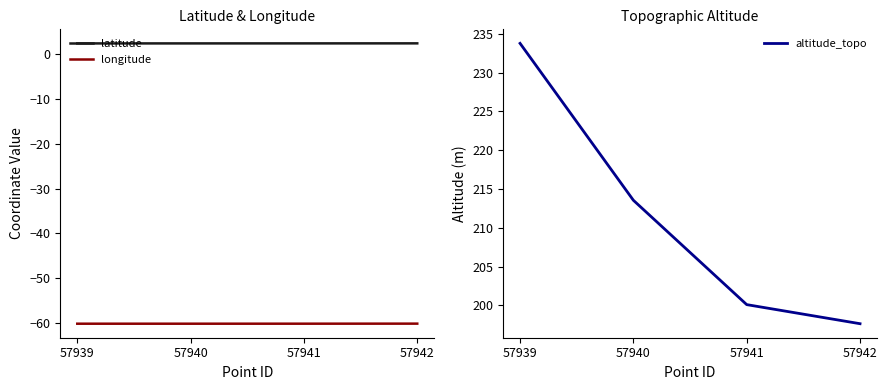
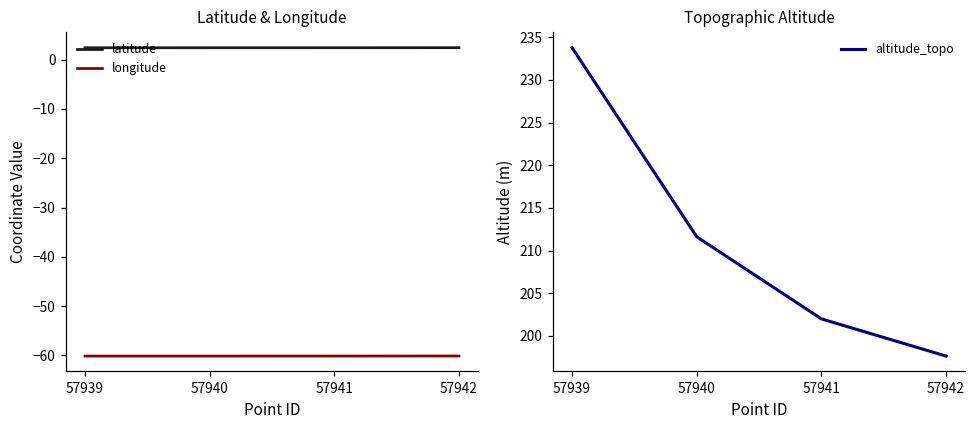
  {
    "Latitude & Longitude": {
      "latitude": {
        "57939": 2,
        "57940": 2,
        "57941": 2,
        "57942": 2
      },
      "longitude": {
        "57939": -60,
        "57940": -60,
        "57941": -60,
        "57942": -60
      }
    },
    "Topographic Altitude": {
      "57939": 234,
-     "57940": 214,
-     "57941": 200,
+     "57940": 212,
+     "57941": 202,
      "57942": 198
    }
  }
